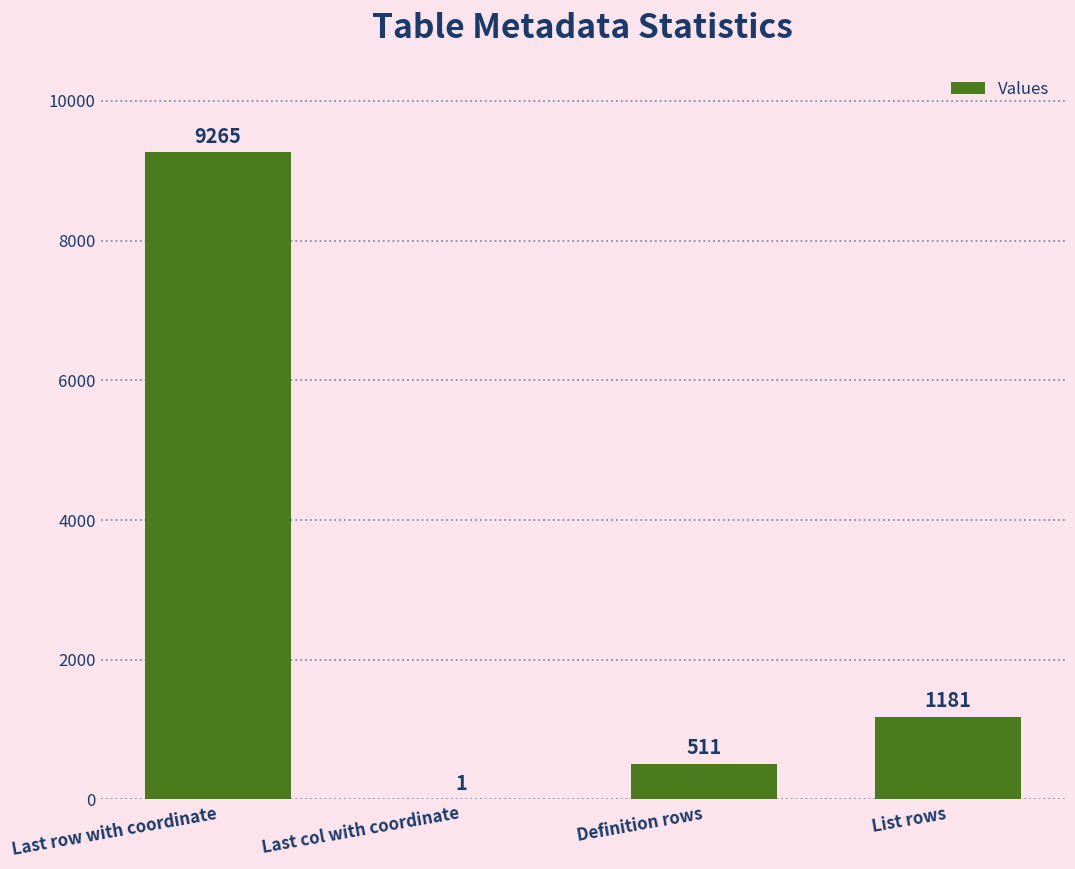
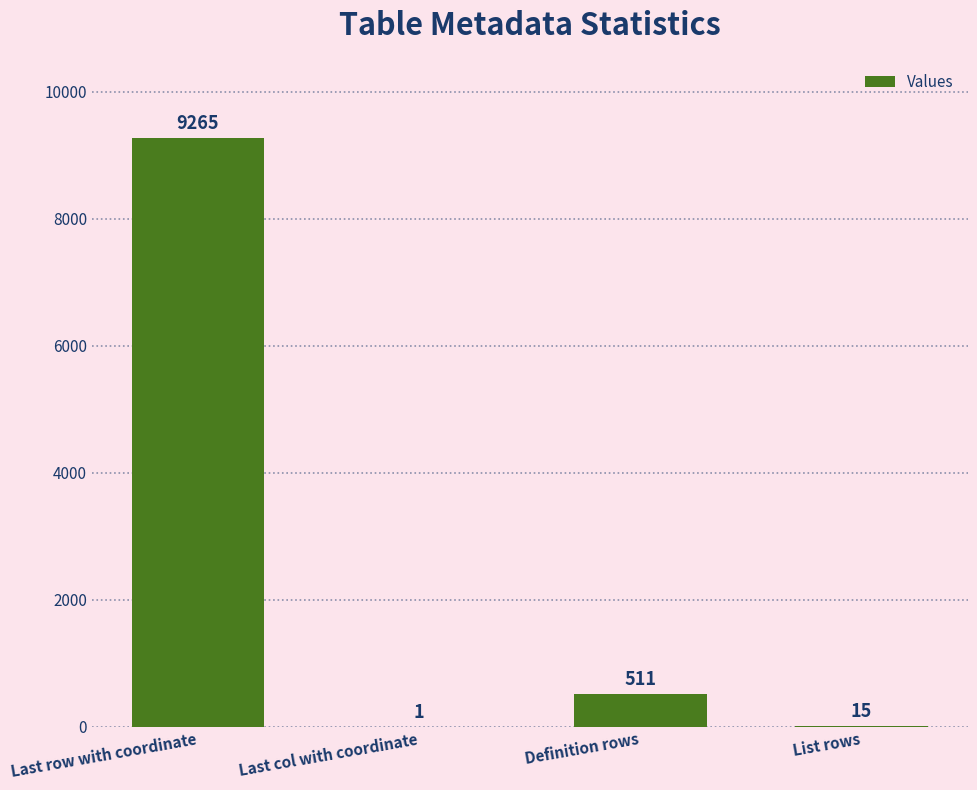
  {
    "Last row with coordinate": 9265,
    "Last col with coordinate": 1,
    "Definition rows": 511,
-   "List rows": 1181
+   "List rows": 15
  }
